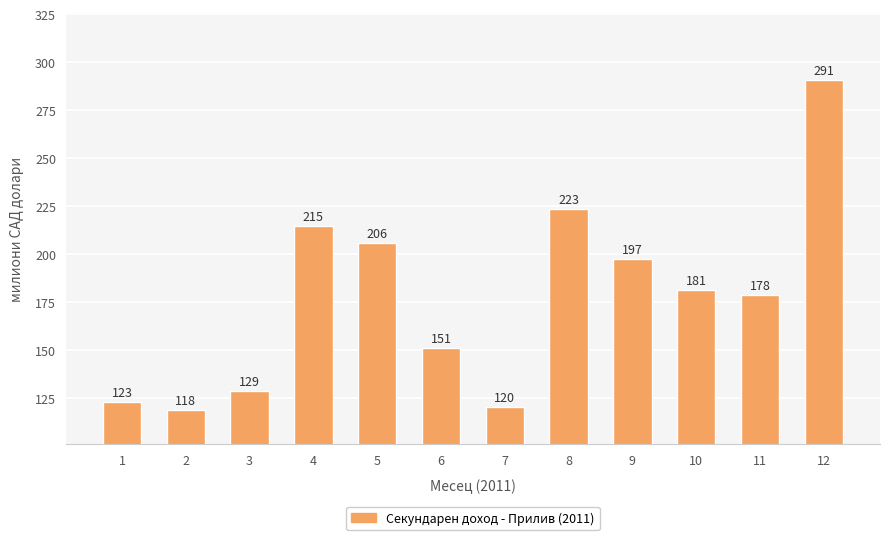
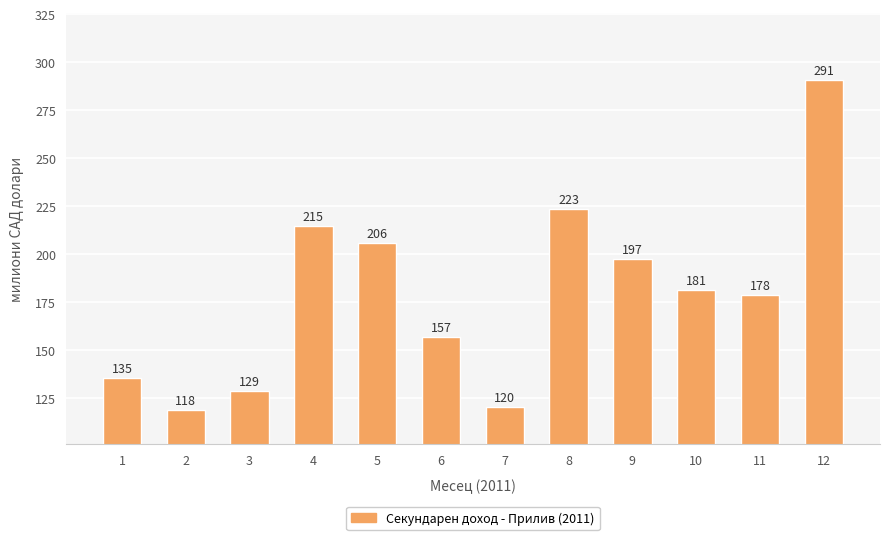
  {
-   "1": 123,
+   "1": 135,
    "2": 118,
    "3": 129,
    "4": 215,
    "5": 206,
-   "6": 151,
+   "6": 157,
    "7": 120,
    "8": 223,
    "9": 197,
    "10": 181,
    "11": 178,
    "12": 291
  }
